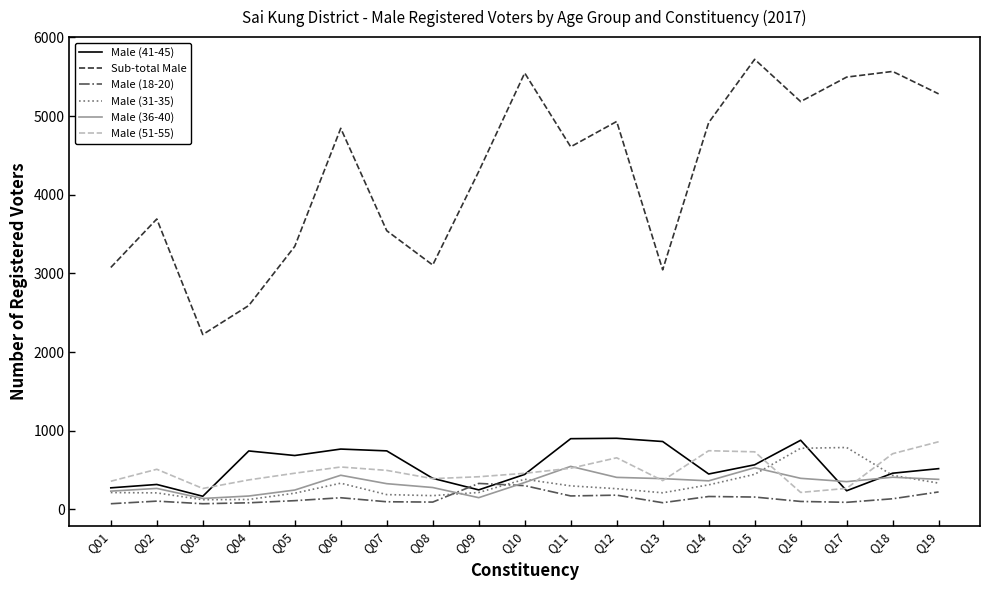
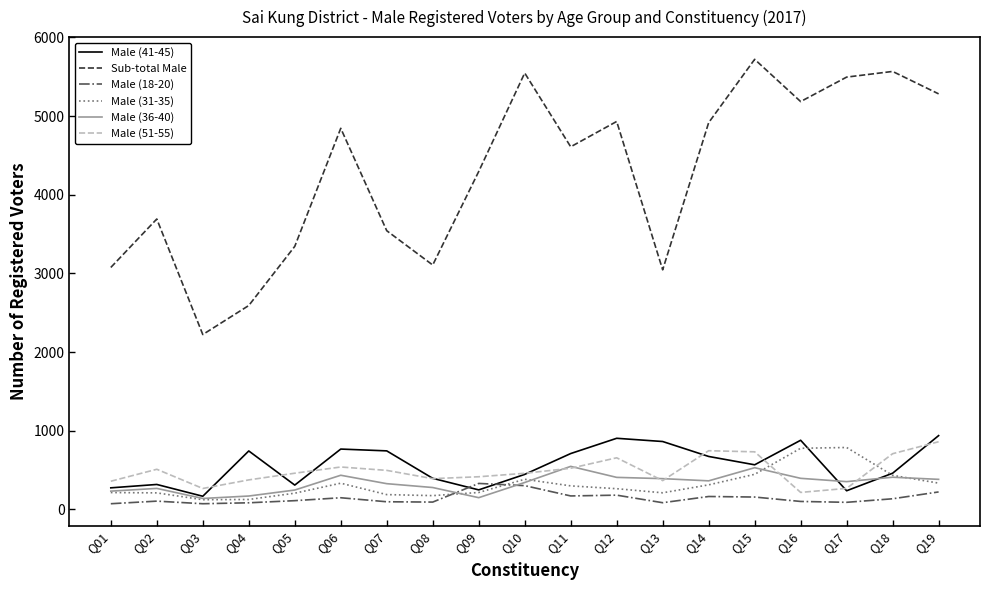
  {
    "Male (41-45)": {
      "Q01": 300,
      "Q02": 300,
      "Q04": 700,
-     "Q05": 700,
+     "Q05": 300,
      "Q06": 800,
      "Q07": 700,
      "Q09": 200,
-     "Q11": 900,
+     "Q11": 700,
      "Q12": 900,
      "Q13": 900,
-     "Q14": 500,
+     "Q14": 700,
      "Q15": 600,
      "Q16": 900,
-     "Q19": 500
+     "Q19": 900
    }
  }
